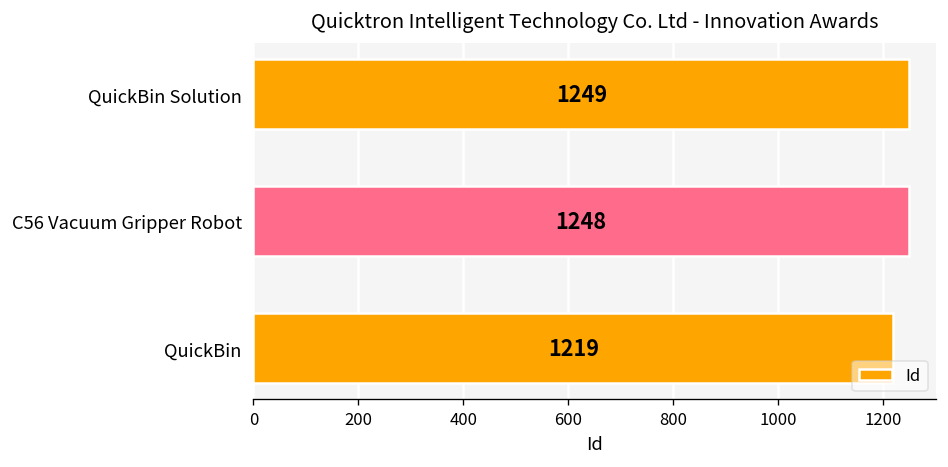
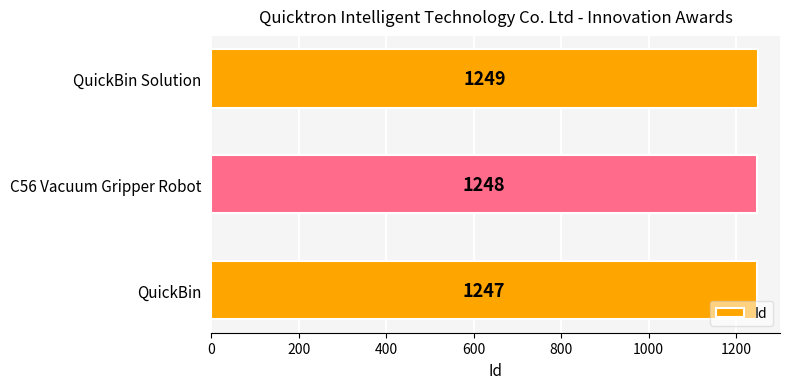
  {
    "QuickBin Solution": 1249,
    "C56 Vacuum Gripper Robot": 1248,
-   "QuickBin": 1219
+   "QuickBin": 1247
  }
